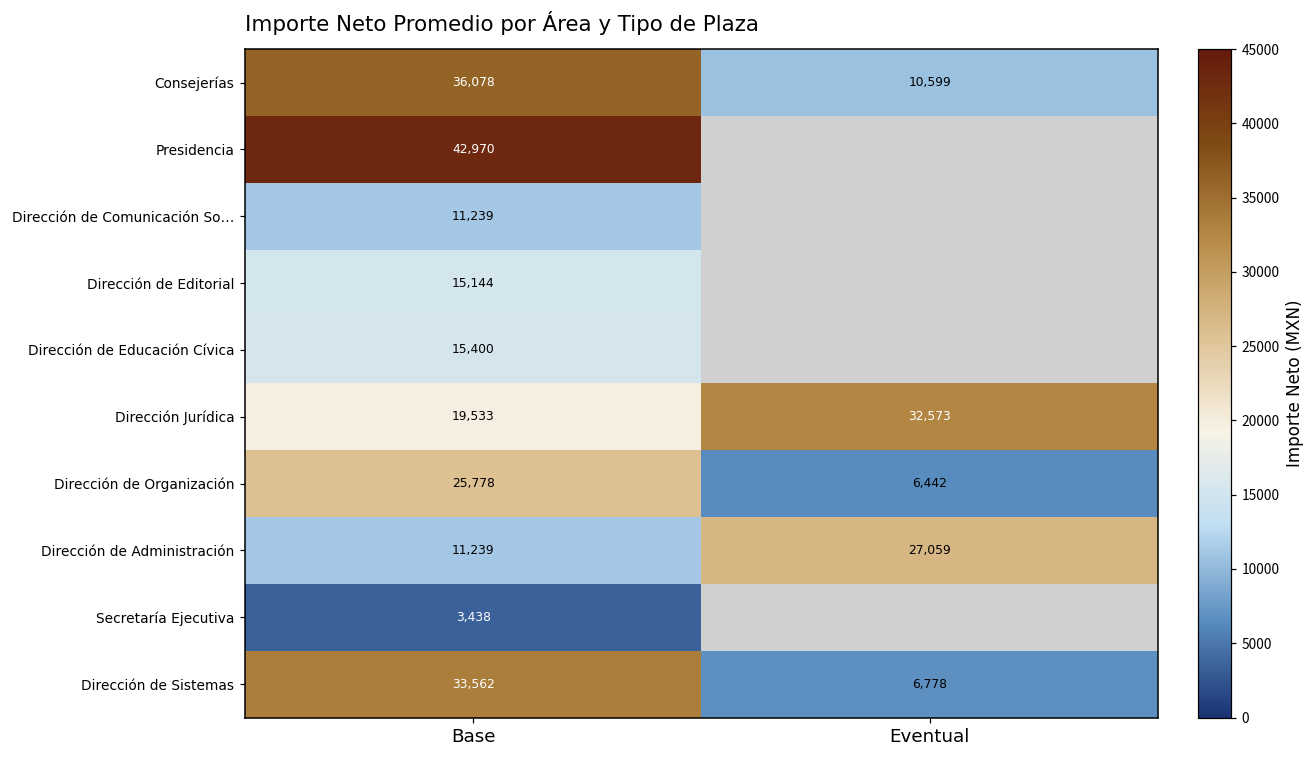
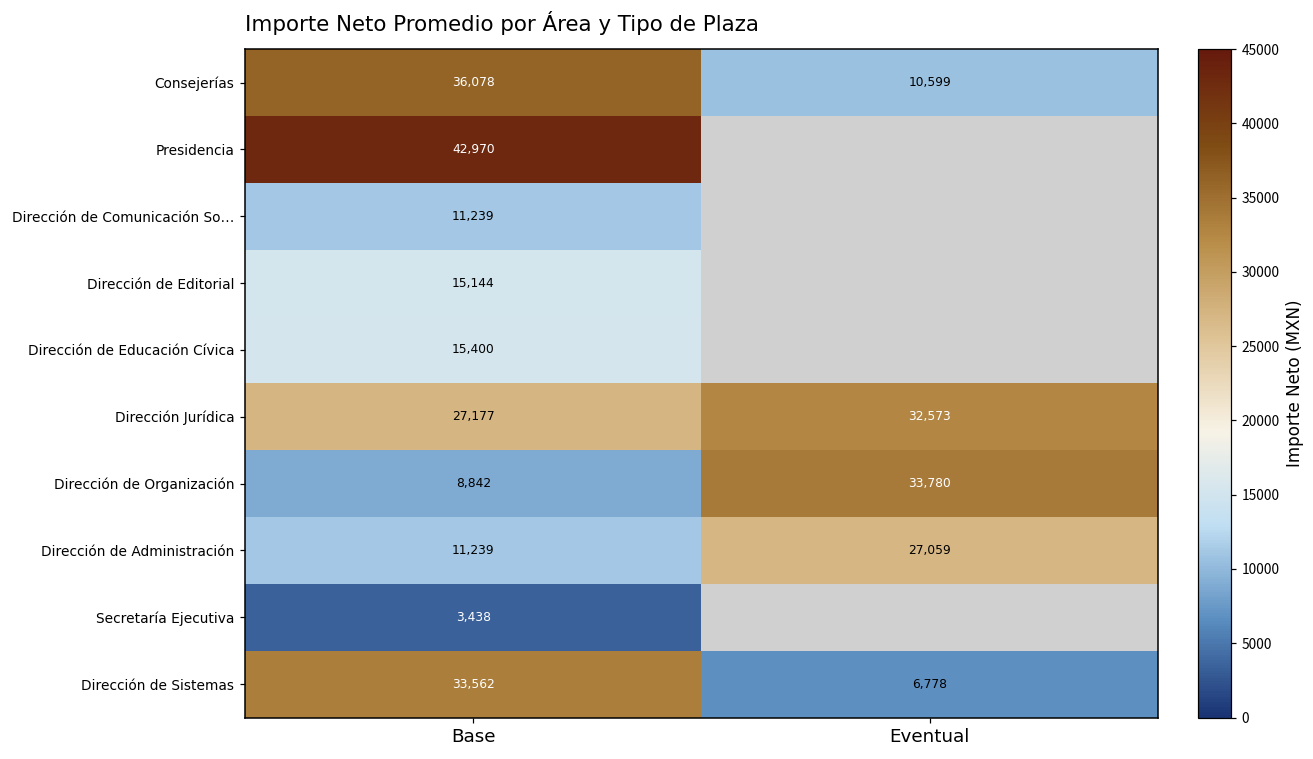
  {
    "Consejerías": {
      "Base": "36,078",
      "Eventual": "10,599"
    },
    "Presidencia": {
      "Base": "42,970"
    },
    "Dirección de Comunicación So…": {
      "Base": "11,239"
    },
    "Dirección de Editorial": {
      "Base": "15,144"
    },
    "Dirección de Educación Cívica": {
      "Base": "15,400"
    },
    "Dirección Jurídica": {
-     "Base": "19,533",
+     "Base": "27,177",
      "Eventual": "32,573"
    },
    "Dirección de Organización": {
-     "Base": "25,778",
-     "Eventual": "6,442"
+     "Base": "8,842",
+     "Eventual": "33,780"
    },
    "Dirección de Administración": {
      "Base": "11,239",
      "Eventual": "27,059"
    },
    "Secretaría Ejecutiva": {
      "Base": "3,438"
    },
    "Dirección de Sistemas": {
      "Base": "33,562",
      "Eventual": "6,778"
    }
  }
